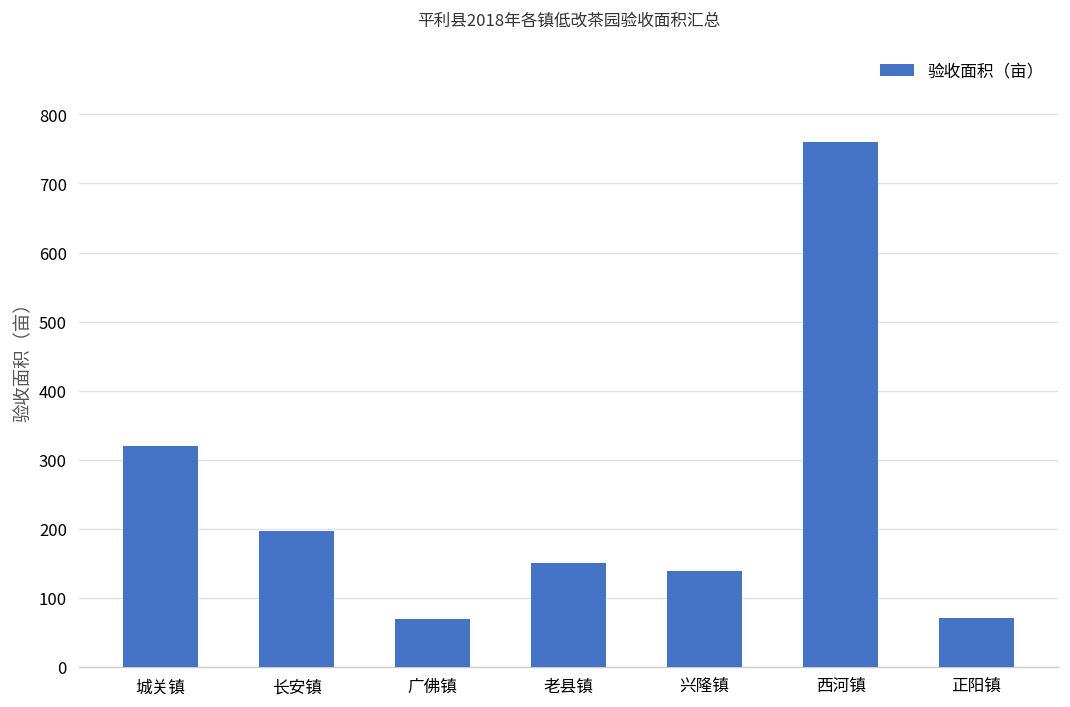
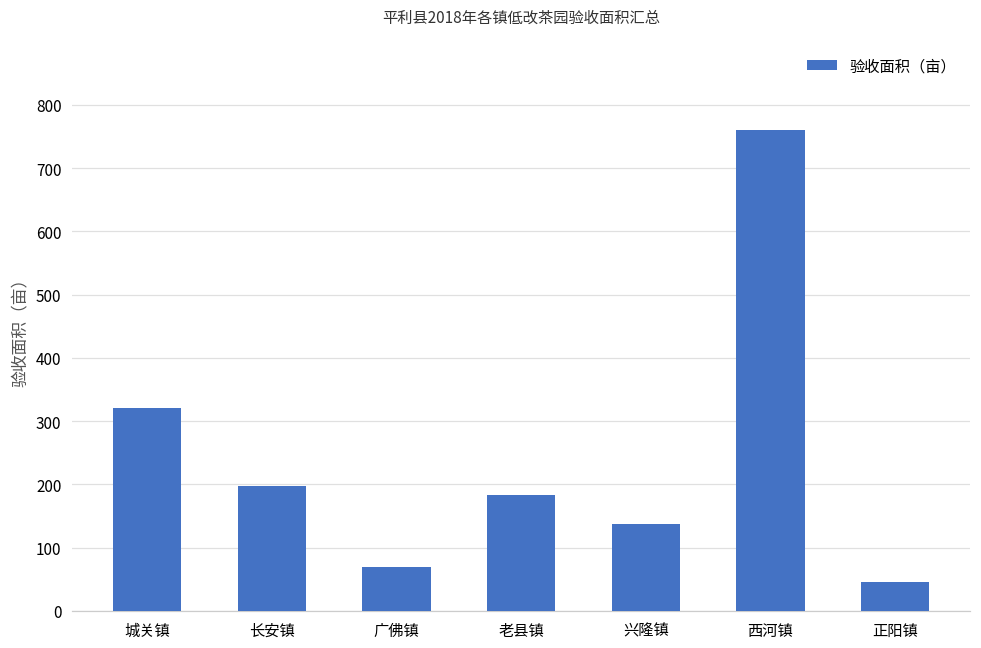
  {
    "城关镇": 320,
    "长安镇": 200,
    "广佛镇": 70,
-   "老县镇": 150,
+   "老县镇": 180,
    "兴隆镇": 140,
    "西河镇": 760,
-   "正阳镇": 70
+   "正阳镇": 50
  }
